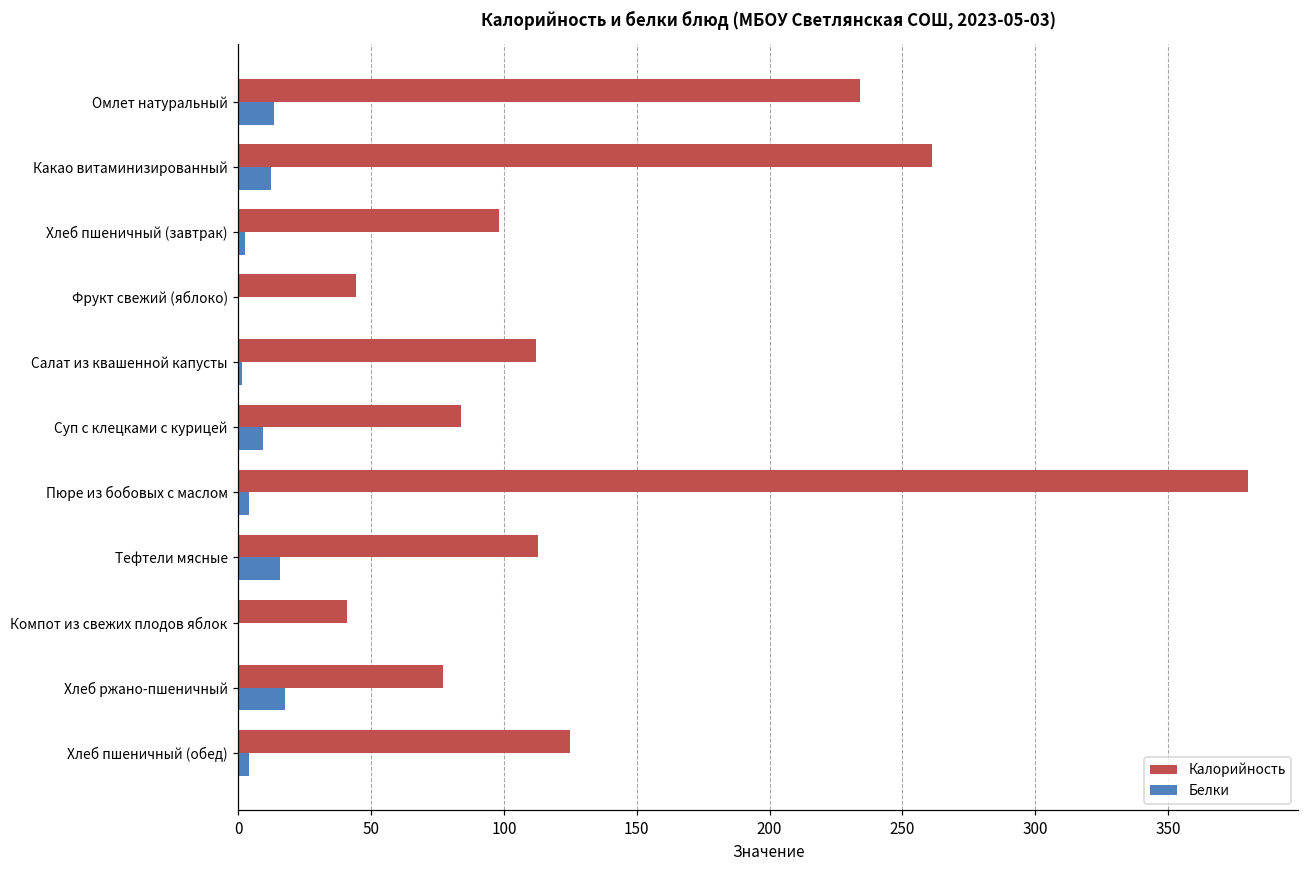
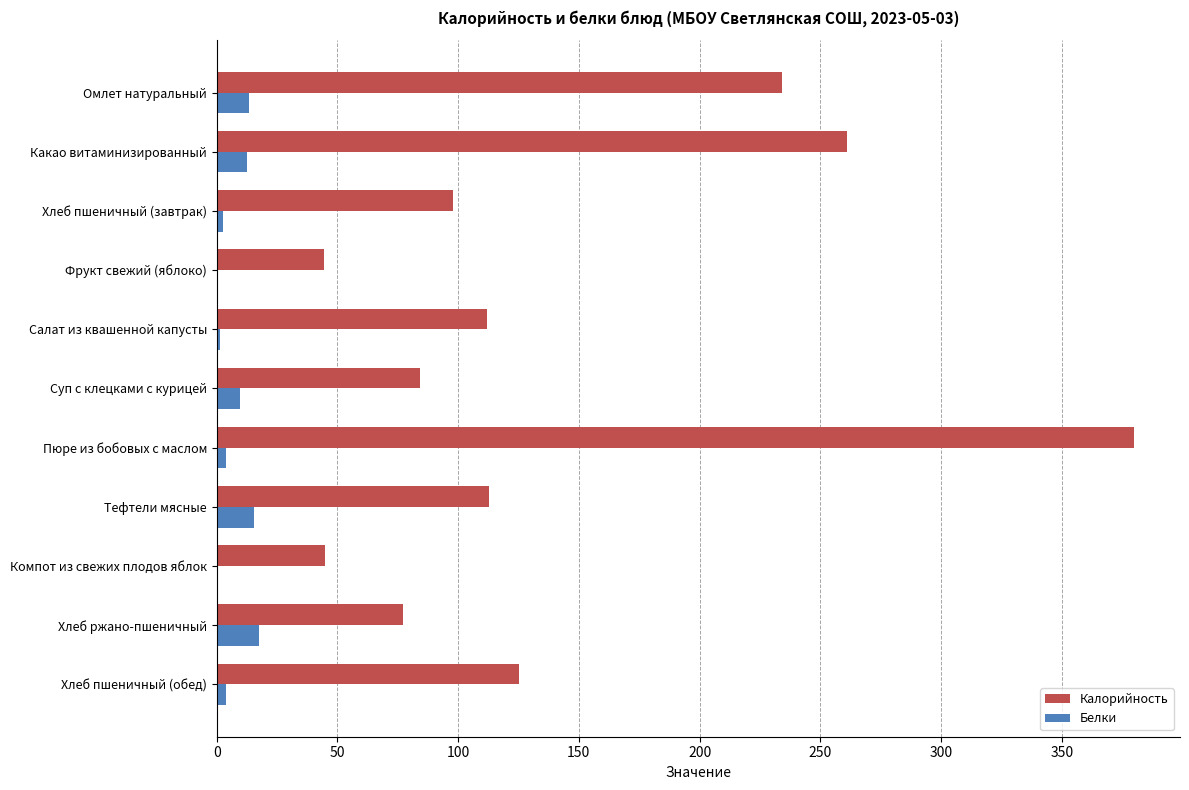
  {
    "Калорийность": {
      "Омлет натуральный": 234,
      "Какао витаминизированный": 261,
      "Хлеб пшеничный (завтрак)": 98,
      "Фрукт свежий (яблоко)": 44,
      "Салат из квашенной капусты": 112,
      "Суп с клецками с курицей": 84,
      "Пюре из бобовых с маслом": 380,
      "Тефтели мясные": 113,
-     "Компот из свежих плодов яблок": 41,
+     "Компот из свежих плодов яблок": 45,
      "Хлеб ржано-пшеничный": 77,
      "Хлеб пшеничный (обед)": 125
    },
    "Белки": {
      "Омлет натуральный": 14,
      "Какао витаминизированный": 12,
      "Хлеб пшеничный (завтрак)": 2,
      "Салат из квашенной капусты": 1,
      "Суп с клецками с курицей": 9,
      "Пюре из бобовых с маслом": 4,
      "Тефтели мясные": 15,
      "Хлеб ржано-пшеничный": 17,
      "Хлеб пшеничный (обед)": 4
    }
  }
